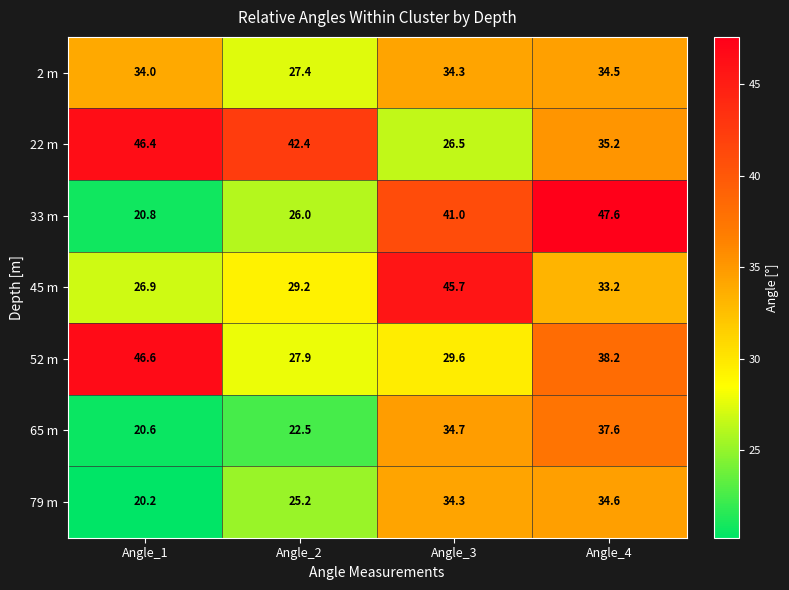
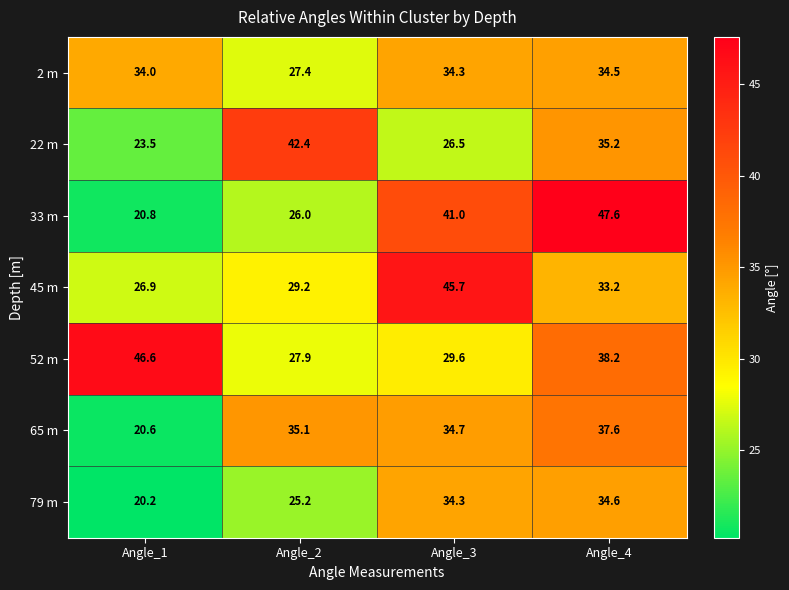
  {
    "2 m": {
      "Angle_1": 34.0,
      "Angle_2": 27.4,
      "Angle_3": 34.3,
      "Angle_4": 34.5
    },
    "22 m": {
-     "Angle_1": 46.4,
+     "Angle_1": 23.5,
      "Angle_2": 42.4,
      "Angle_3": 26.5,
      "Angle_4": 35.2
    },
    "33 m": {
      "Angle_1": 20.8,
      "Angle_2": 26.0,
      "Angle_3": 41.0,
      "Angle_4": 47.6
    },
    "45 m": {
      "Angle_1": 26.9,
      "Angle_2": 29.2,
      "Angle_3": 45.7,
      "Angle_4": 33.2
    },
    "52 m": {
      "Angle_1": 46.6,
      "Angle_2": 27.9,
      "Angle_3": 29.6,
      "Angle_4": 38.2
    },
    "65 m": {
      "Angle_1": 20.6,
-     "Angle_2": 22.5,
+     "Angle_2": 35.1,
      "Angle_3": 34.7,
      "Angle_4": 37.6
    },
    "79 m": {
      "Angle_1": 20.2,
      "Angle_2": 25.2,
      "Angle_3": 34.3,
      "Angle_4": 34.6
    }
  }
